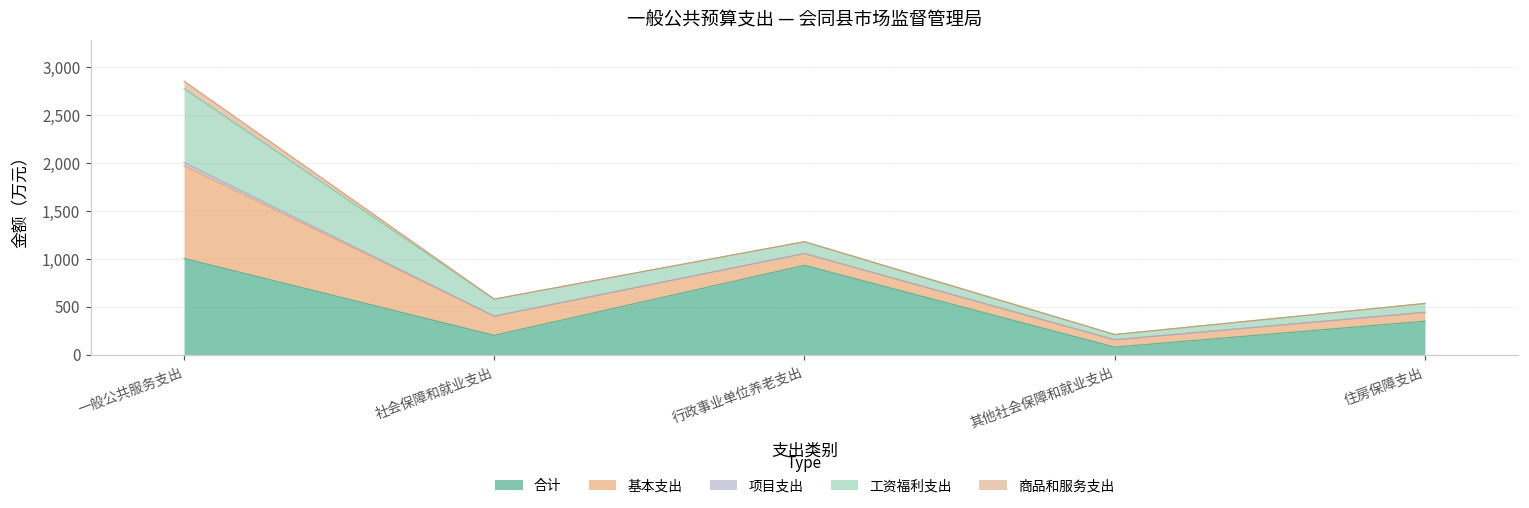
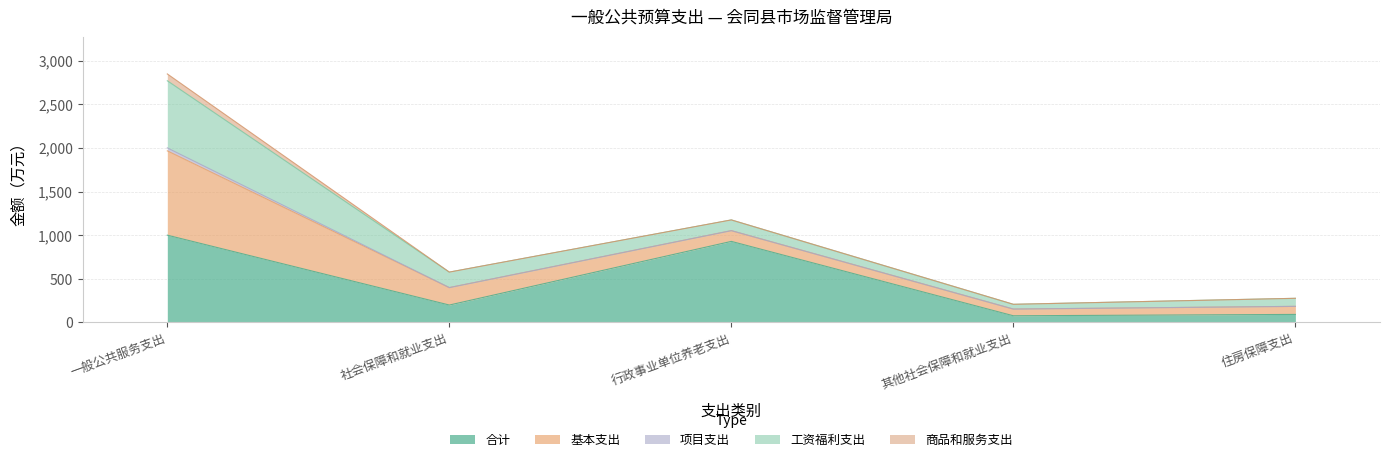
  {
    "合计": {
      "一般公共服务支出": "1,000",
      "社会保障和就业支出": "200",
      "行政事业单位养老支出": "900",
      "其他社会保障和就业支出": "100",
-     "住房保障支出": "300"
+     "住房保障支出": "100"
    }
  }
